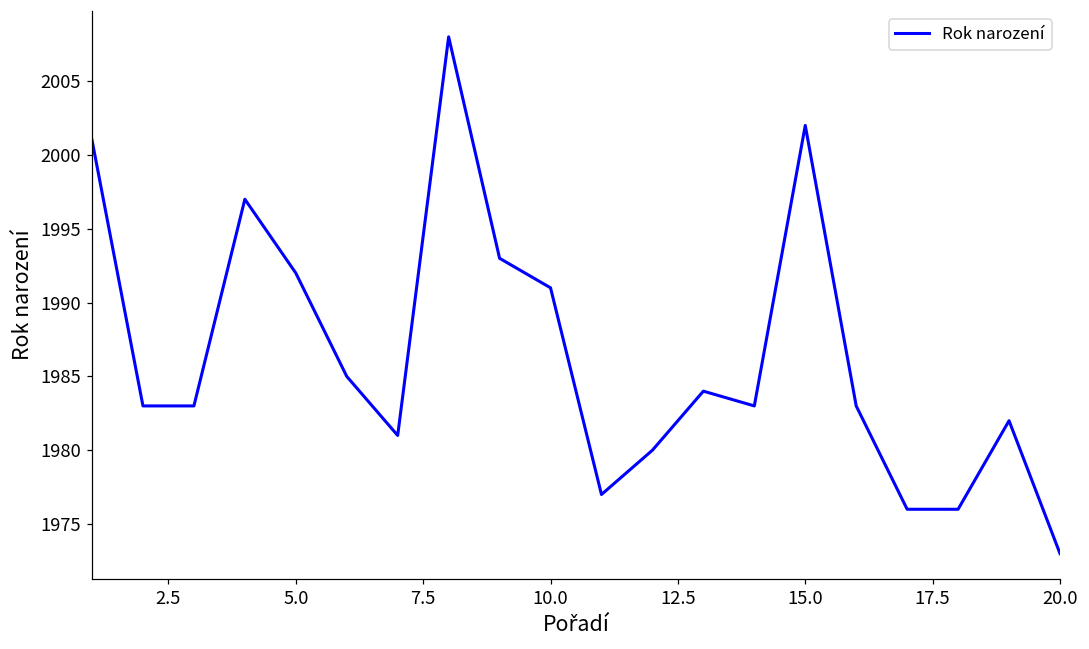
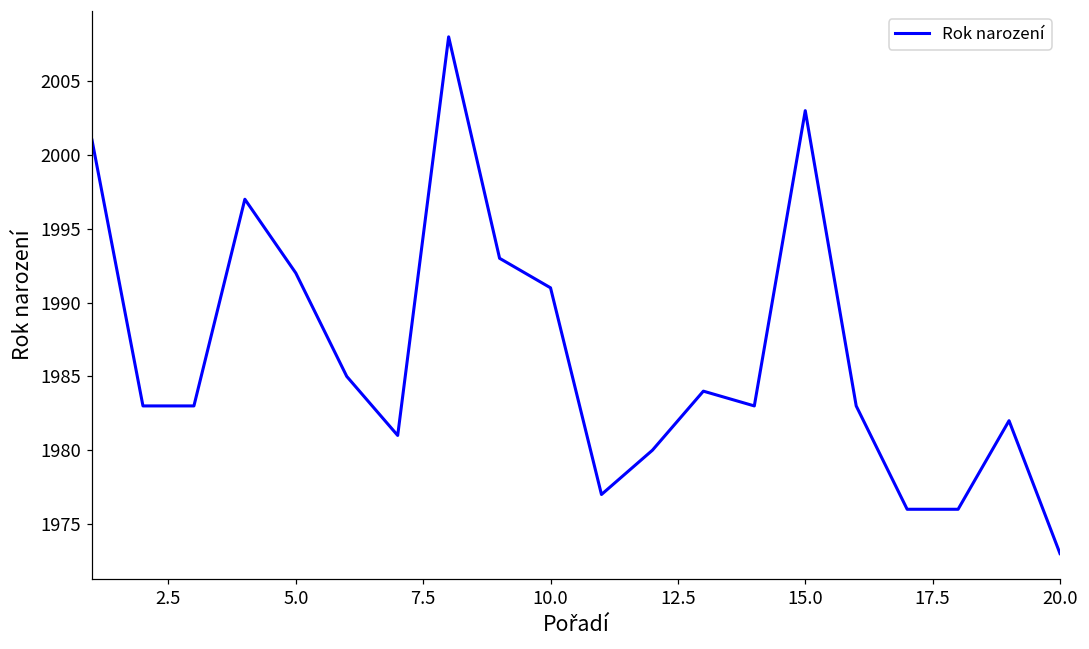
  {
    "5.0": 1992,
    "10.0": 1991,
-   "15.0": 2002,
+   "15.0": 2003,
    "20.0": 1973
  }
